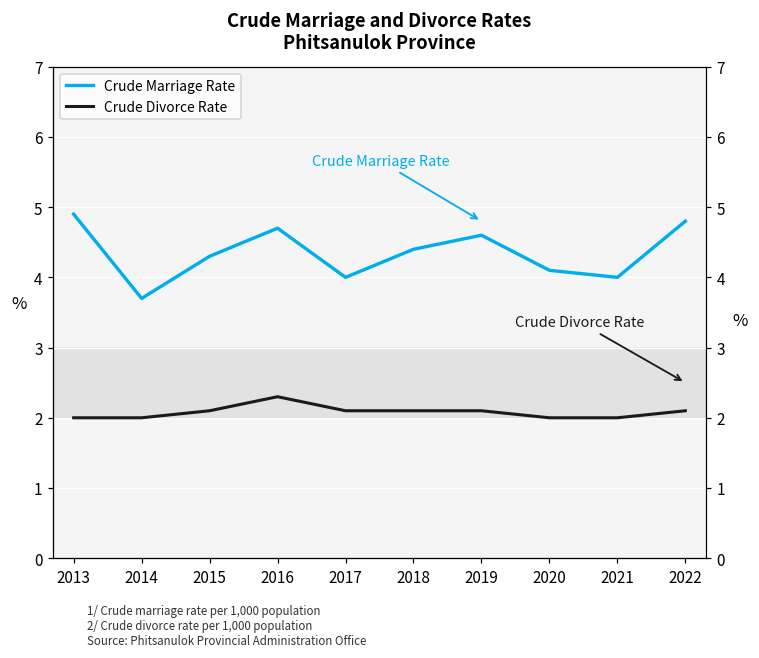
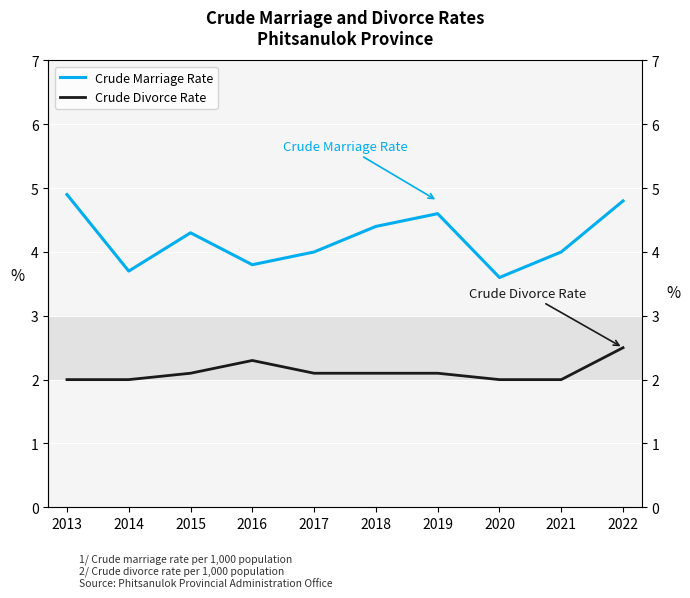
  {
    "Crude Marriage Rate": {
      "2013": 4.9,
      "2014": 3.7,
      "2015": 4.3,
-     "2016": 4.7,
+     "2016": 3.8,
      "2017": 4.0,
      "2018": 4.4,
      "2019": 4.6,
-     "2020": 4.1,
+     "2020": 3.6,
      "2021": 4.0,
      "2022": 4.8
    },
    "Crude Divorce Rate": {
      "2013": 2.0,
      "2014": 2.0,
      "2015": 2.1,
      "2016": 2.3,
      "2017": 2.1,
      "2018": 2.1,
      "2019": 2.1,
      "2020": 2.0,
      "2021": 2.0,
-     "2022": 2.1
+     "2022": 2.5
    }
  }
